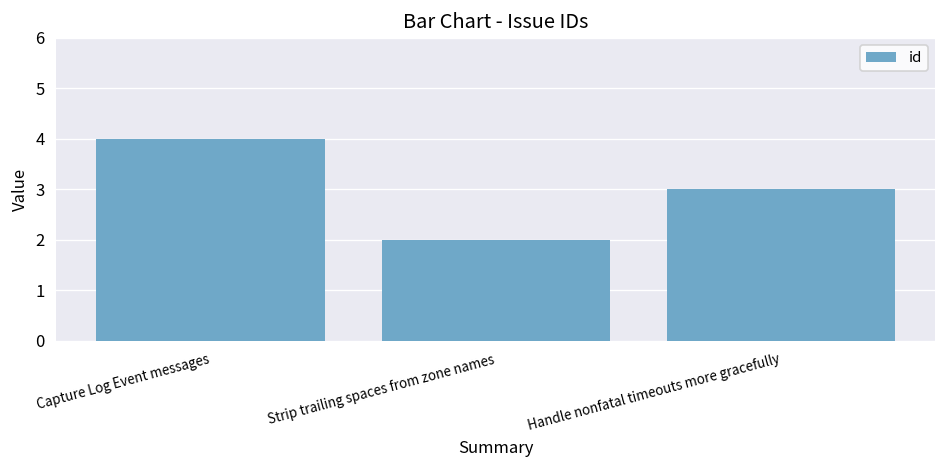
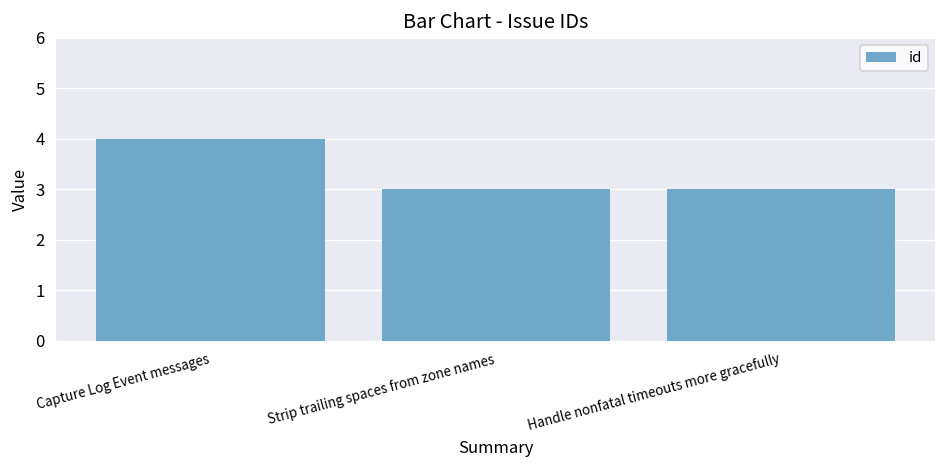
  {
    "Capture Log Event messages": 4,
-   "Strip trailing spaces from zone names": 2,
+   "Strip trailing spaces from zone names": 3,
    "Handle nonfatal timeouts more gracefully": 3
  }
